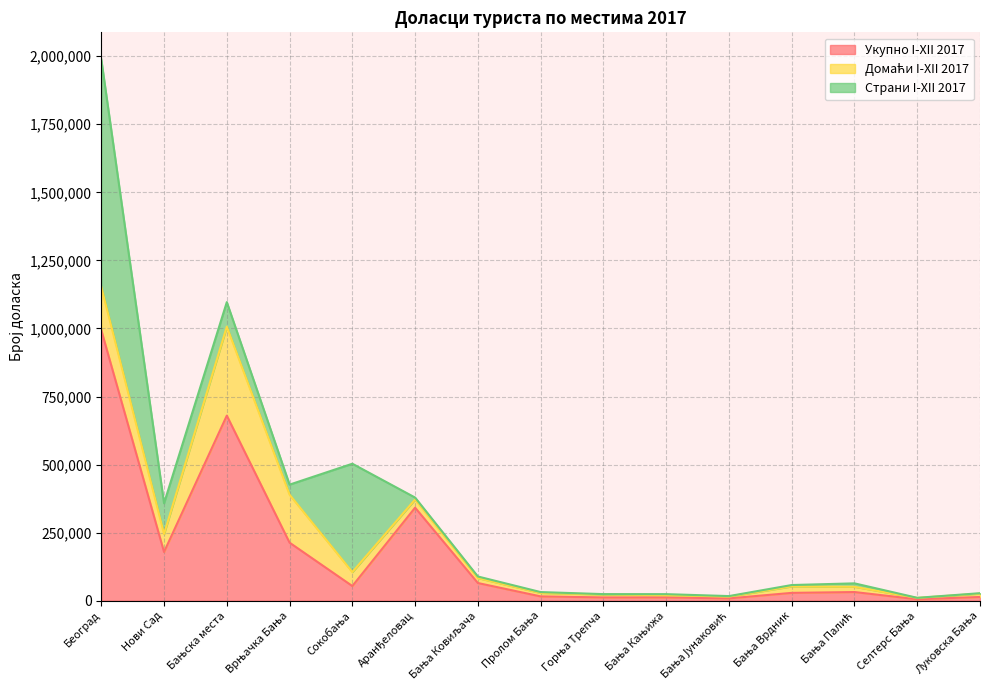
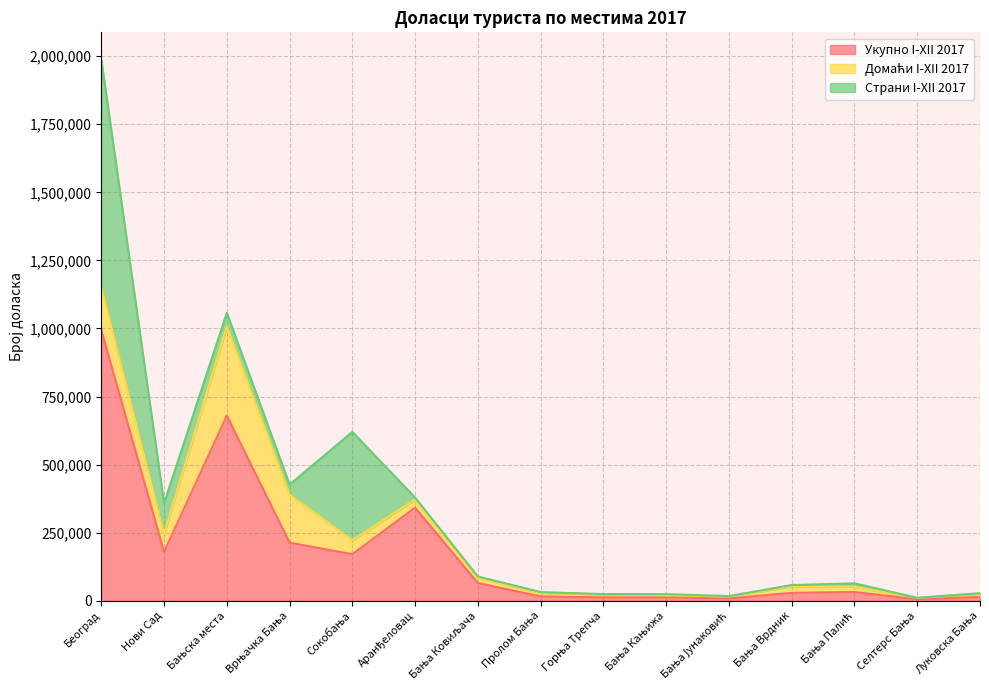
  {
    "Укупно I-XII 2017": {
      "Београд": "990,000",
      "Нови Сад": "180,000",
      "Бањска места": "680,000",
      "Врњачка Бања": "210,000",
-     "Сокобања": "50,000",
+     "Сокобања": "170,000",
      "Аранђеловац": "340,000",
      "Бања Ковиљача": "60,000",
      "Пролом Бања": "20,000",
      "Горња Трепча": "10,000",
      "Бања Врдник": "30,000",
      "Бања Палић": "30,000",
      "Луковска Бања": "10,000"
    },
    "Домаћи I-XII 2017": {
      "Београд": "160,000",
      "Нови Сад": "70,000",
      "Бањска места": "330,000",
      "Врњачка Бања": "180,000",
      "Сокобања": "50,000",
      "Бања Палић": "20,000"
    },
    "Страни I-XII 2017": {
      "Београд": "840,000",
      "Нови Сад": "110,000",
-     "Бањска места": "90,000",
+     "Бањска места": "50,000",
      "Врњачка Бања": "40,000",
      "Сокобања": "400,000",
      "Бања Палић": "10,000"
    }
  }
